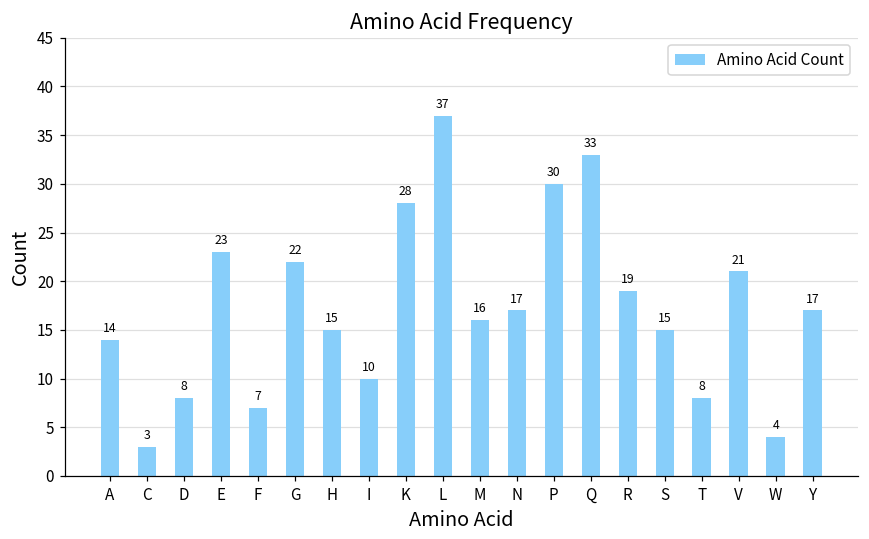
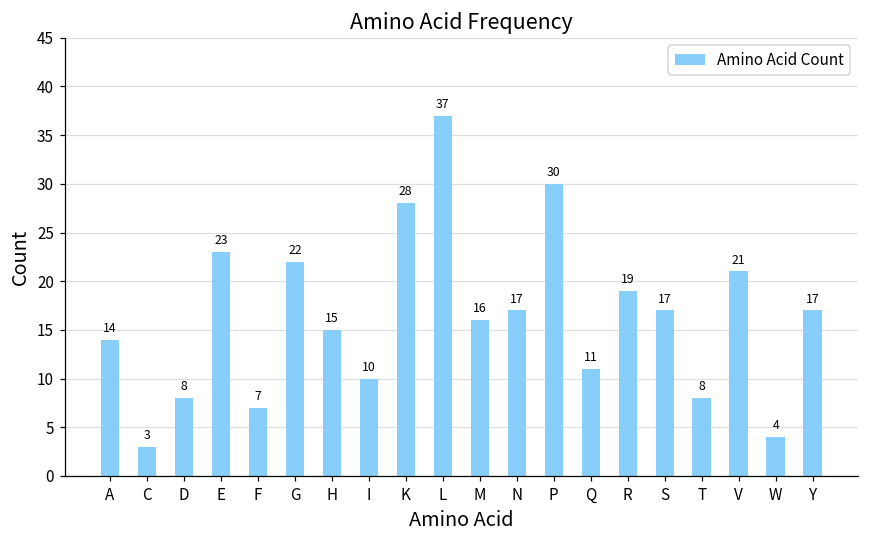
  {
    "A": 14,
    "C": 3,
    "D": 8,
    "E": 23,
    "F": 7,
    "G": 22,
    "H": 15,
    "I": 10,
    "K": 28,
    "L": 37,
    "M": 16,
    "N": 17,
    "P": 30,
-   "Q": 33,
+   "Q": 11,
    "R": 19,
-   "S": 15,
+   "S": 17,
    "T": 8,
    "V": 21,
    "W": 4,
    "Y": 17
  }
